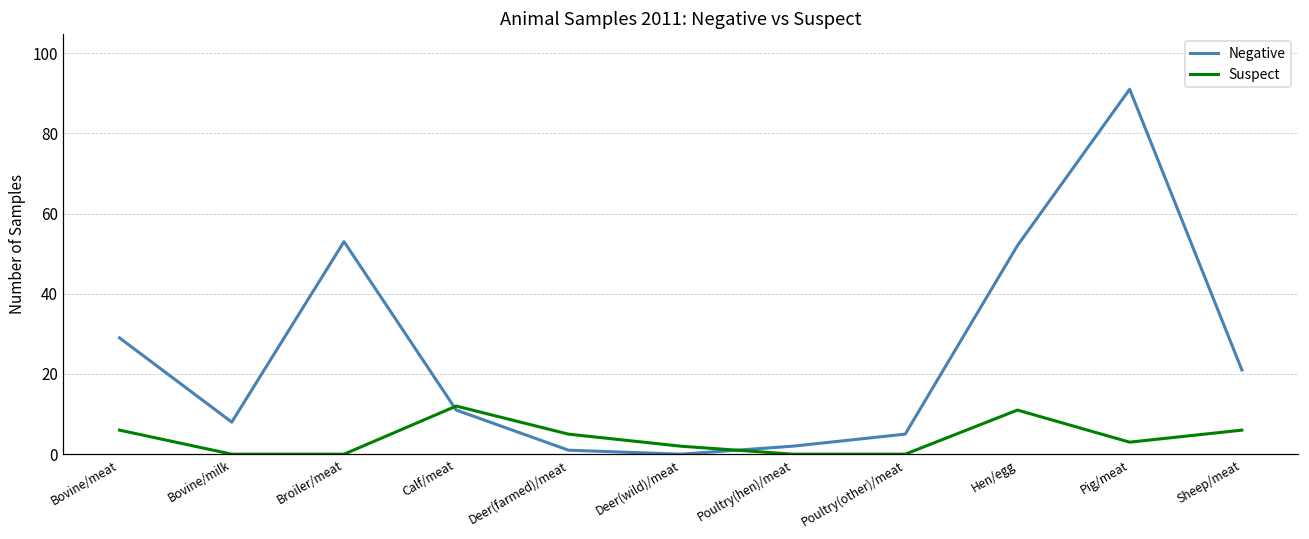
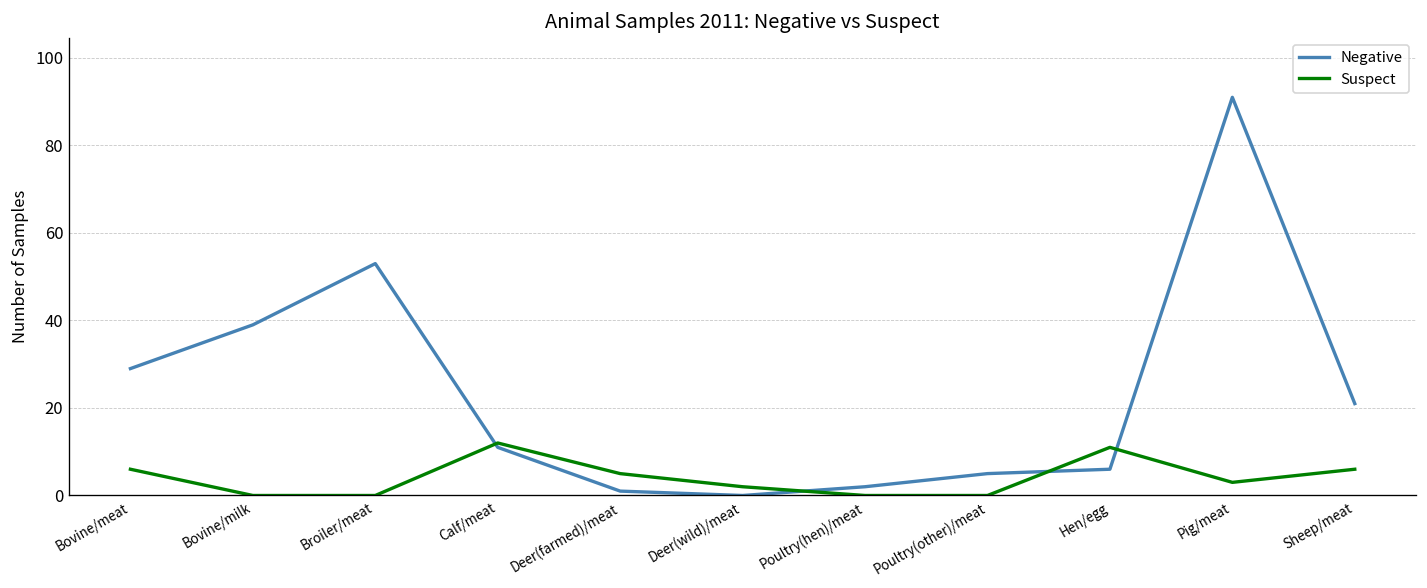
  {
    "Negative": {
      "Bovine/meat": 29,
-     "Bovine/milk": 8,
+     "Bovine/milk": 39,
      "Broiler/meat": 53,
      "Calf/meat": 11,
      "Deer(farmed)/meat": 1,
      "Deer(wild)/meat": 0,
      "Poultry(hen)/meat": 2,
      "Poultry(other)/meat": 5,
-     "Hen/egg": 52,
+     "Hen/egg": 6,
      "Pig/meat": 91,
      "Sheep/meat": 21
    },
    "Suspect": {
      "Bovine/meat": 6,
      "Bovine/milk": 0,
      "Broiler/meat": 0,
      "Calf/meat": 12,
      "Deer(farmed)/meat": 5,
      "Deer(wild)/meat": 2,
      "Poultry(hen)/meat": 0,
      "Poultry(other)/meat": 0,
      "Hen/egg": 11,
      "Pig/meat": 3,
      "Sheep/meat": 6
    }
  }
